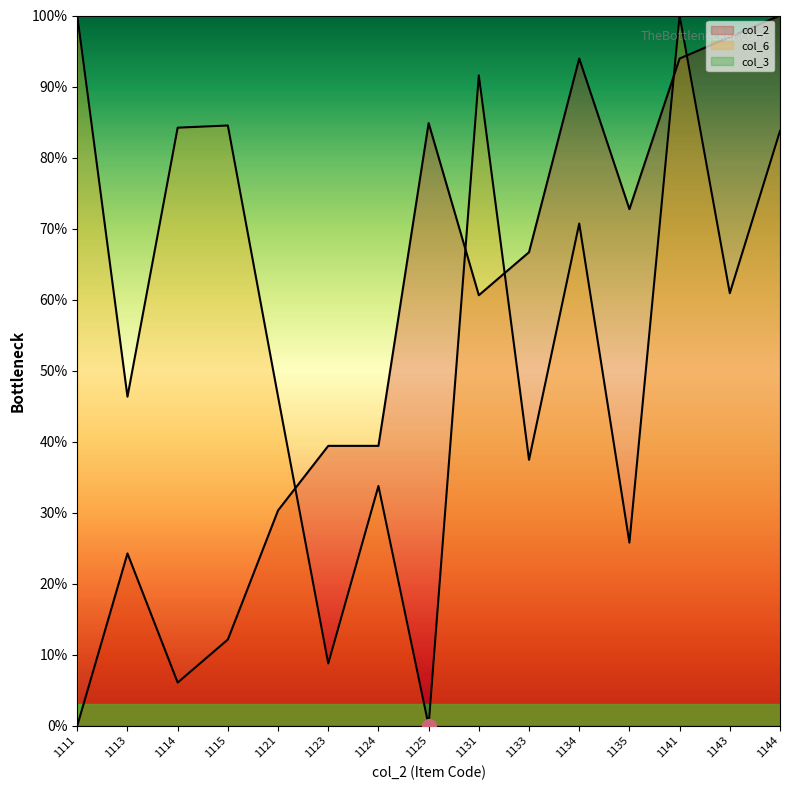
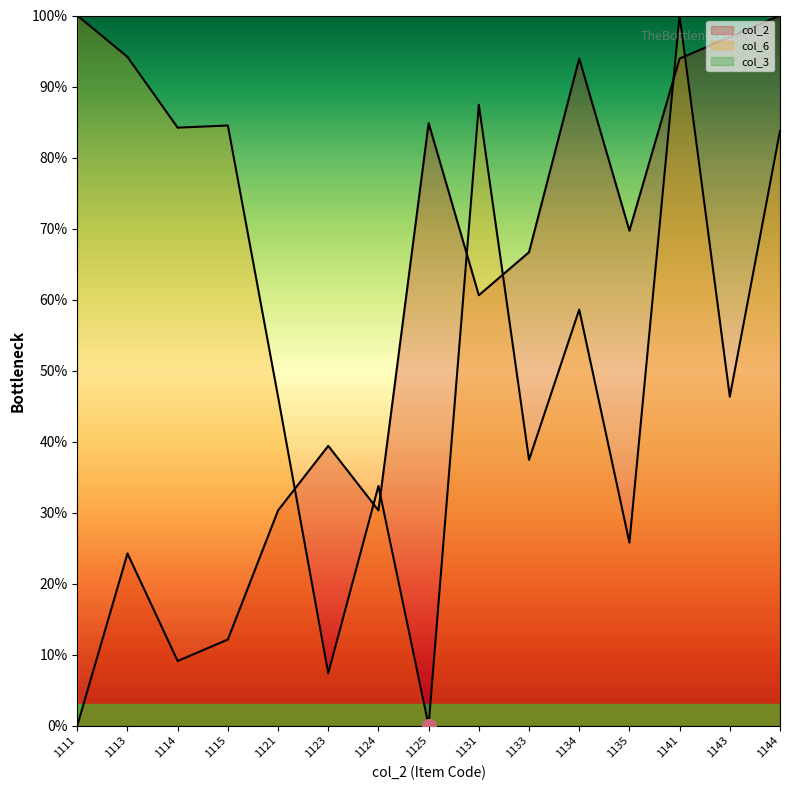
  {
    "col_2": {
      "1113": "24%",
-     "1114": "6%",
+     "1114": "9%",
      "1115": "12%",
      "1121": "30%",
      "1123": "39%",
-     "1124": "39%",
+     "1124": "30%",
      "1125": "85%",
      "1131": "61%",
      "1133": "67%",
      "1134": "94%",
-     "1135": "73%",
+     "1135": "70%",
      "1141": "94%",
      "1144": "100%"
    },
    "col_6": {
      "1111": "100%",
-     "1113": "46%",
+     "1113": "94%",
      "1114": "84%",
      "1115": "85%",
      "1121": "46%",
-     "1123": "9%",
+     "1123": "7%",
      "1124": "34%",
-     "1131": "92%",
+     "1131": "87%",
      "1133": "37%",
-     "1134": "71%",
+     "1134": "59%",
      "1135": "26%",
      "1141": "100%",
-     "1143": "61%",
+     "1143": "46%",
      "1144": "84%"
    }
  }
